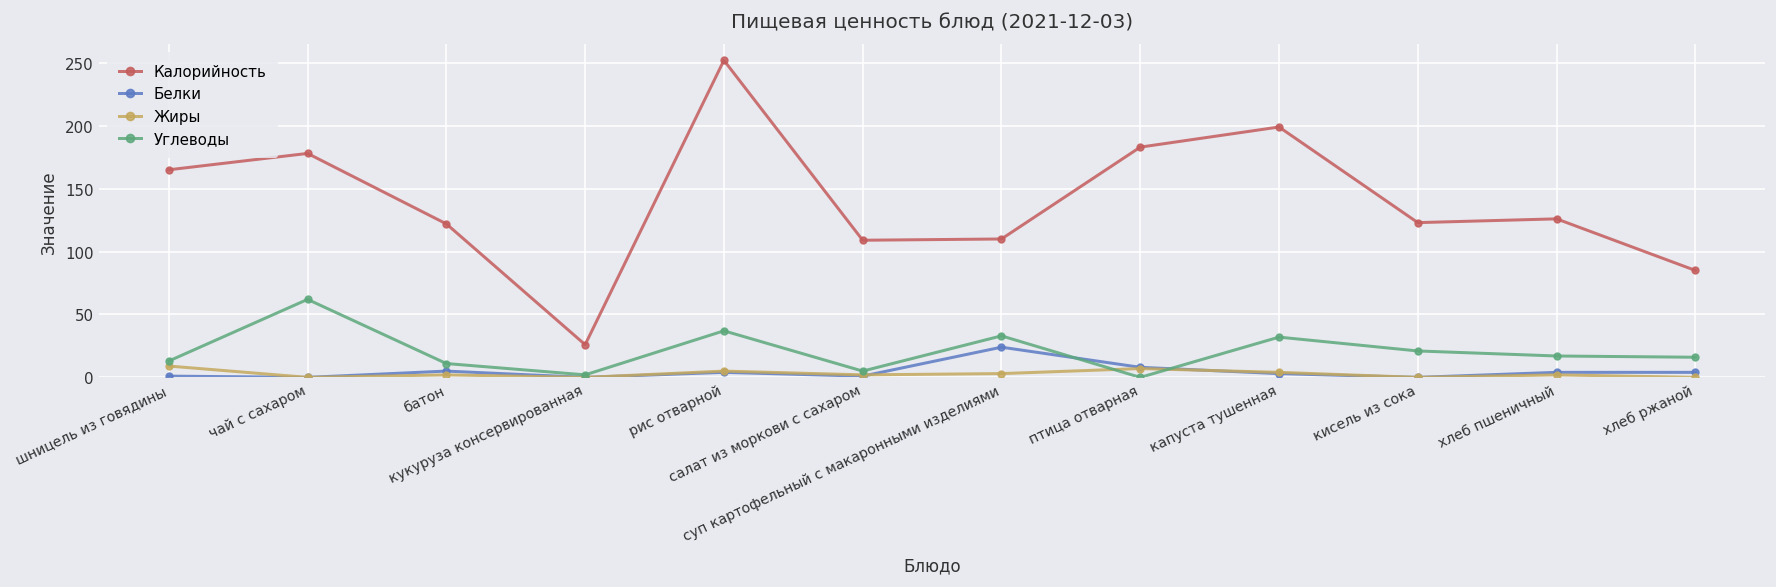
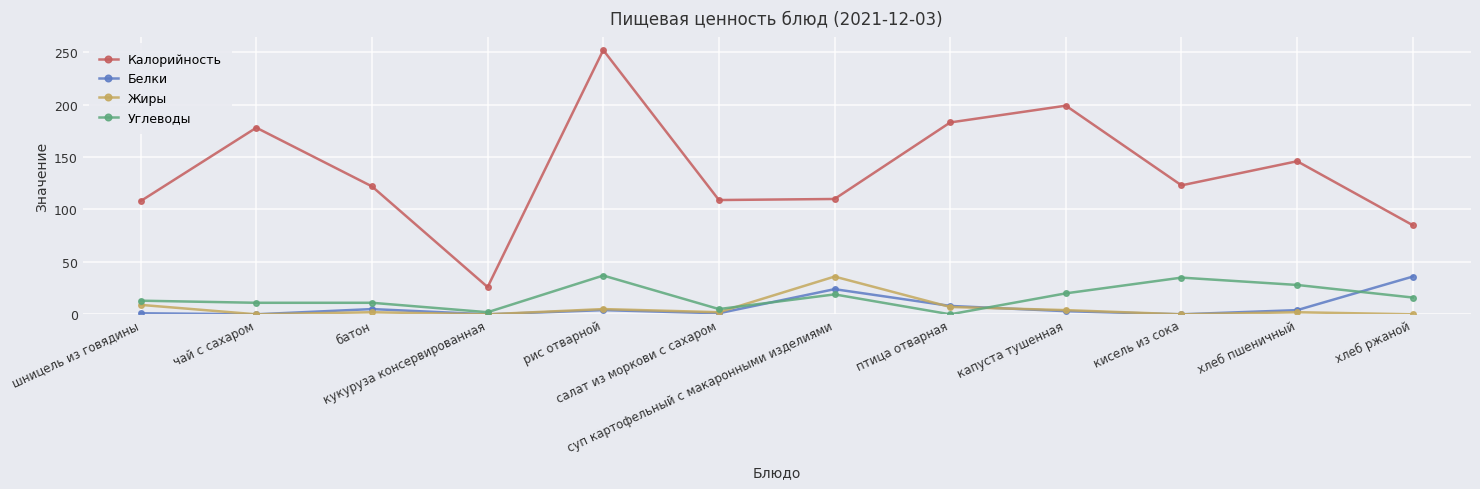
  {
    "Калорийность": {
-     "шницель из говядины": 165,
+     "шницель из говядины": 108,
      "чай с сахаром": 178,
      "батон": 122,
      "кукуруза консервированная": 26,
      "рис отварной": 252,
      "салат из моркови с сахаром": 109,
      "суп картофельный с макаронными изделиями": 110,
      "птица отварная": 183,
      "капуста тушенная": 199,
      "кисель из сока": 123,
-     "хлеб пшеничный": 126,
+     "хлеб пшеничный": 146,
      "хлеб ржаной": 85
    },
    "Белки": {
      "шницель из говядины": 1,
      "батон": 5,
      "суп картофельный с макаронными изделиями": 24,
-     "хлеб ржаной": 4
+     "хлеб ржаной": 36
    },
    "Жиры": {
      "шницель из говядины": 9,
      "батон": 2,
-     "суп картофельный с макаронными изделиями": 3,
+     "суп картофельный с макаронными изделиями": 36,
      "хлеб ржаной": 0
    },
    "Углеводы": {
      "шницель из говядины": 13,
-     "чай с сахаром": 62,
+     "чай с сахаром": 11,
      "батон": 11,
      "рис отварной": 37,
      "салат из моркови с сахаром": 5,
-     "суп картофельный с макаронными изделиями": 33,
+     "суп картофельный с макаронными изделиями": 19,
      "птица отварная": 0,
-     "капуста тушенная": 32,
-     "кисель из сока": 21,
-     "хлеб пшеничный": 17,
+     "капуста тушенная": 20,
+     "кисель из сока": 35,
+     "хлеб пшеничный": 28,
      "хлеб ржаной": 16
    }
  }
